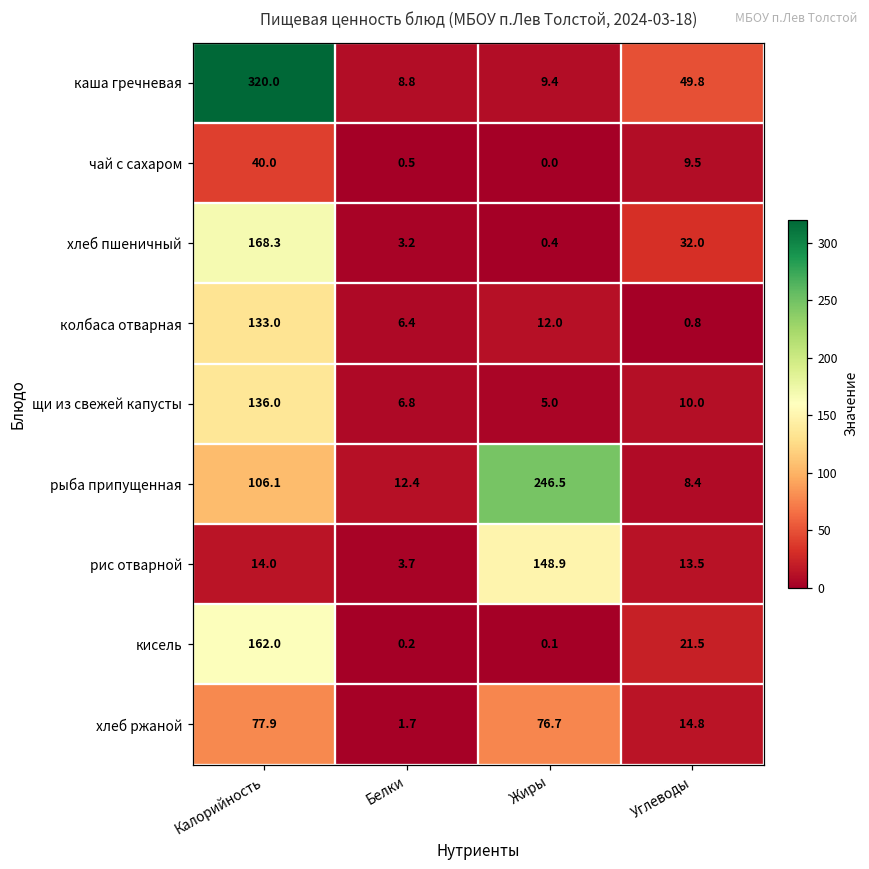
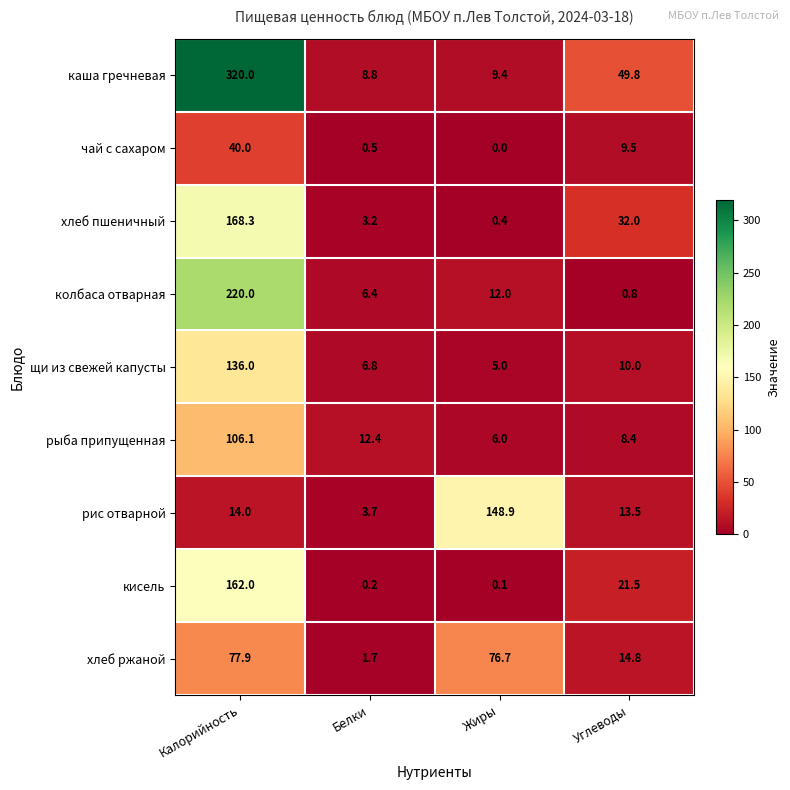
  {
    "каша гречневая": {
      "Калорийность": 320.0,
      "Белки": 8.8,
      "Жиры": 9.4,
      "Углеводы": 49.8
    },
    "чай с сахаром": {
      "Калорийность": 40.0,
      "Белки": 0.5,
      "Жиры": 0.0,
      "Углеводы": 9.5
    },
    "хлеб пшеничный": {
      "Калорийность": 168.3,
      "Белки": 3.2,
      "Жиры": 0.4,
      "Углеводы": 32.0
    },
    "колбаса отварная": {
-     "Калорийность": 133.0,
+     "Калорийность": 220.0,
      "Белки": 6.4,
      "Жиры": 12.0,
      "Углеводы": 0.8
    },
    "щи из свежей капусты": {
      "Калорийность": 136.0,
      "Белки": 6.8,
      "Жиры": 5.0,
      "Углеводы": 10.0
    },
    "рыба припущенная": {
      "Калорийность": 106.1,
      "Белки": 12.4,
-     "Жиры": 246.5,
+     "Жиры": 6.0,
      "Углеводы": 8.4
    },
    "рис отварной": {
      "Калорийность": 14.0,
      "Белки": 3.7,
      "Жиры": 148.9,
      "Углеводы": 13.5
    },
    "кисель": {
      "Калорийность": 162.0,
      "Белки": 0.2,
      "Жиры": 0.1,
      "Углеводы": 21.5
    },
    "хлеб ржаной": {
      "Калорийность": 77.9,
      "Белки": 1.7,
      "Жиры": 76.7,
      "Углеводы": 14.8
    }
  }
